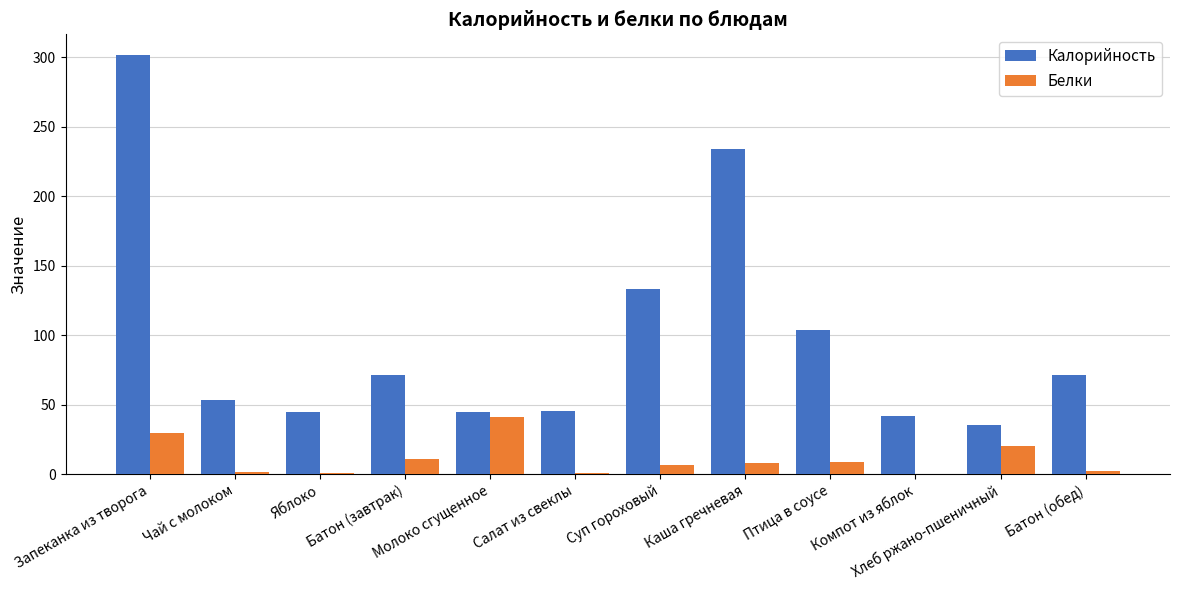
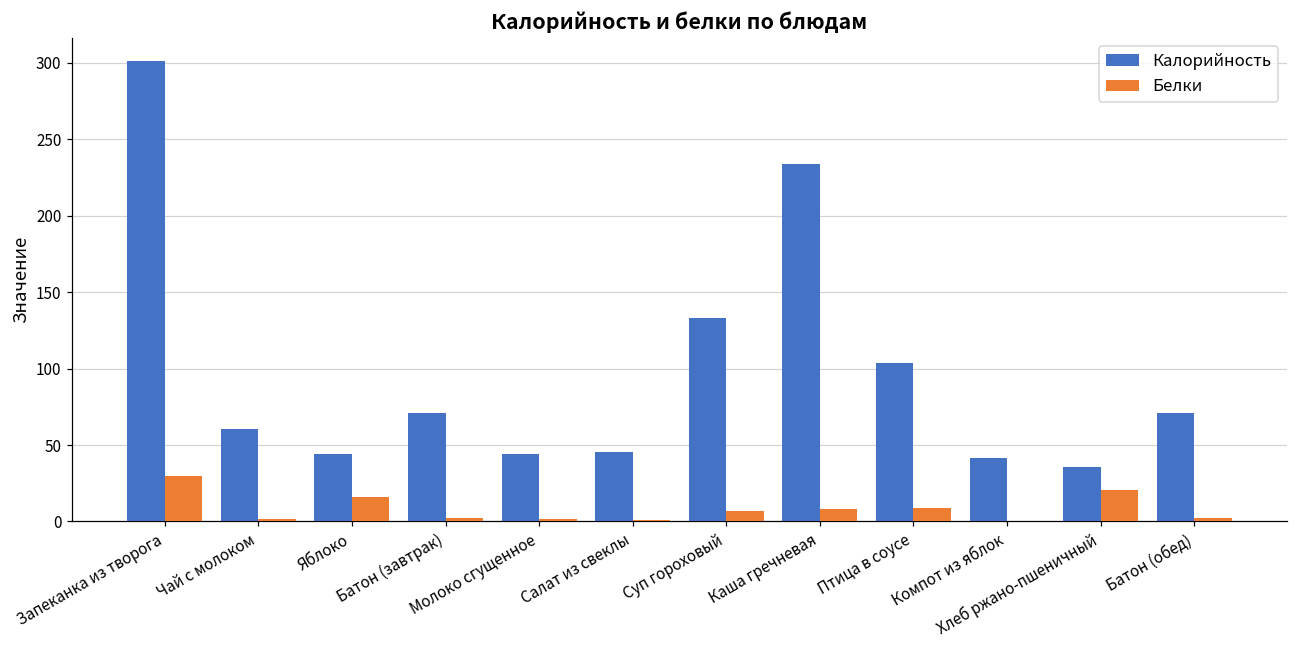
  {
    "Калорийность": {
      "Запеканка из творога": 301,
-     "Чай с молоком": 54,
+     "Чай с молоком": 61,
      "Яблоко": 44,
      "Батон (завтрак)": 71,
      "Молоко сгущенное": 44,
      "Салат из свеклы": 46,
      "Суп гороховый": 133,
      "Каша гречневая": 234,
      "Птица в соусе": 104,
      "Компот из яблок": 42,
      "Хлеб ржано-пшеничный": 36,
      "Батон (обед)": 71
    },
    "Белки": {
      "Запеканка из творога": 30,
-     "Яблоко": 0,
-     "Батон (завтрак)": 11,
-     "Молоко сгущенное": 41,
+     "Яблоко": 16,
+     "Батон (завтрак)": 2,
+     "Молоко сгущенное": 1,
      "Суп гороховый": 7,
      "Каша гречневая": 8,
      "Птица в соусе": 9,
      "Хлеб ржано-пшеничный": 21,
      "Батон (обед)": 2
    }
  }
